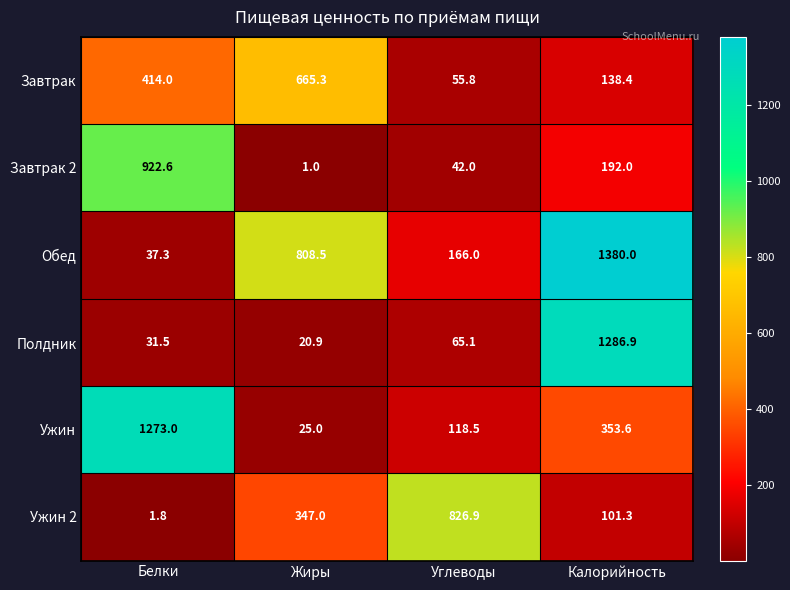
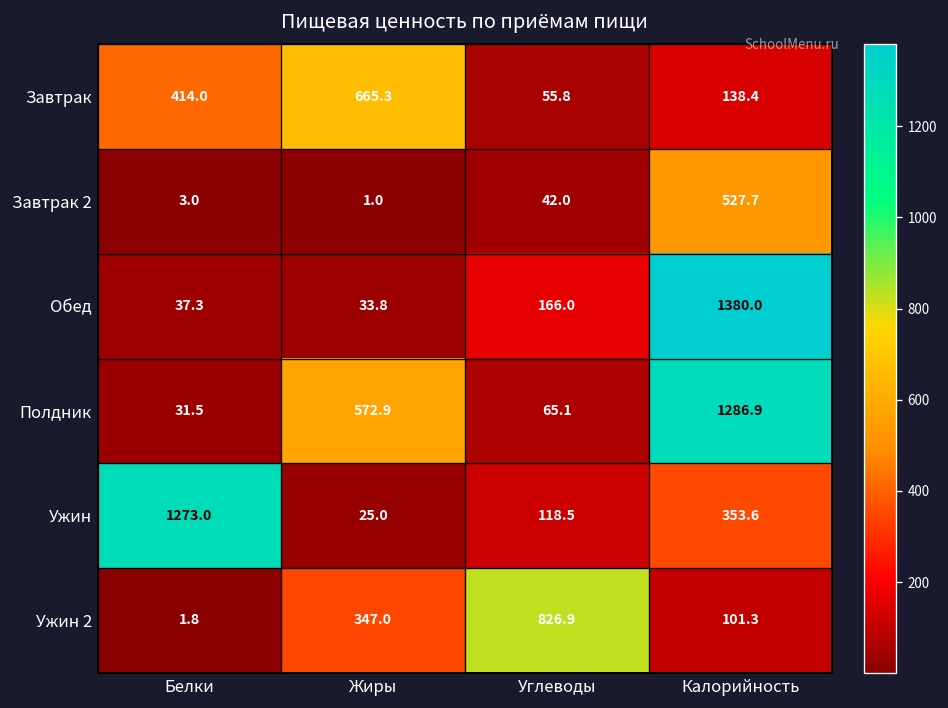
  {
    "Завтрак": {
      "Белки": 414.0,
      "Жиры": 665.3,
      "Углеводы": 55.8,
      "Калорийность": 138.4
    },
    "Завтрак 2": {
-     "Белки": 922.6,
+     "Белки": 3.0,
      "Жиры": 1.0,
      "Углеводы": 42.0,
-     "Калорийность": 192.0
+     "Калорийность": 527.7
    },
    "Обед": {
      "Белки": 37.3,
-     "Жиры": 808.5,
+     "Жиры": 33.8,
      "Углеводы": 166.0,
      "Калорийность": 1380.0
    },
    "Полдник": {
      "Белки": 31.5,
-     "Жиры": 20.9,
+     "Жиры": 572.9,
      "Углеводы": 65.1,
      "Калорийность": 1286.9
    },
    "Ужин": {
      "Белки": 1273.0,
      "Жиры": 25.0,
      "Углеводы": 118.5,
      "Калорийность": 353.6
    },
    "Ужин 2": {
      "Белки": 1.8,
      "Жиры": 347.0,
      "Углеводы": 826.9,
      "Калорийность": 101.3
    }
  }
